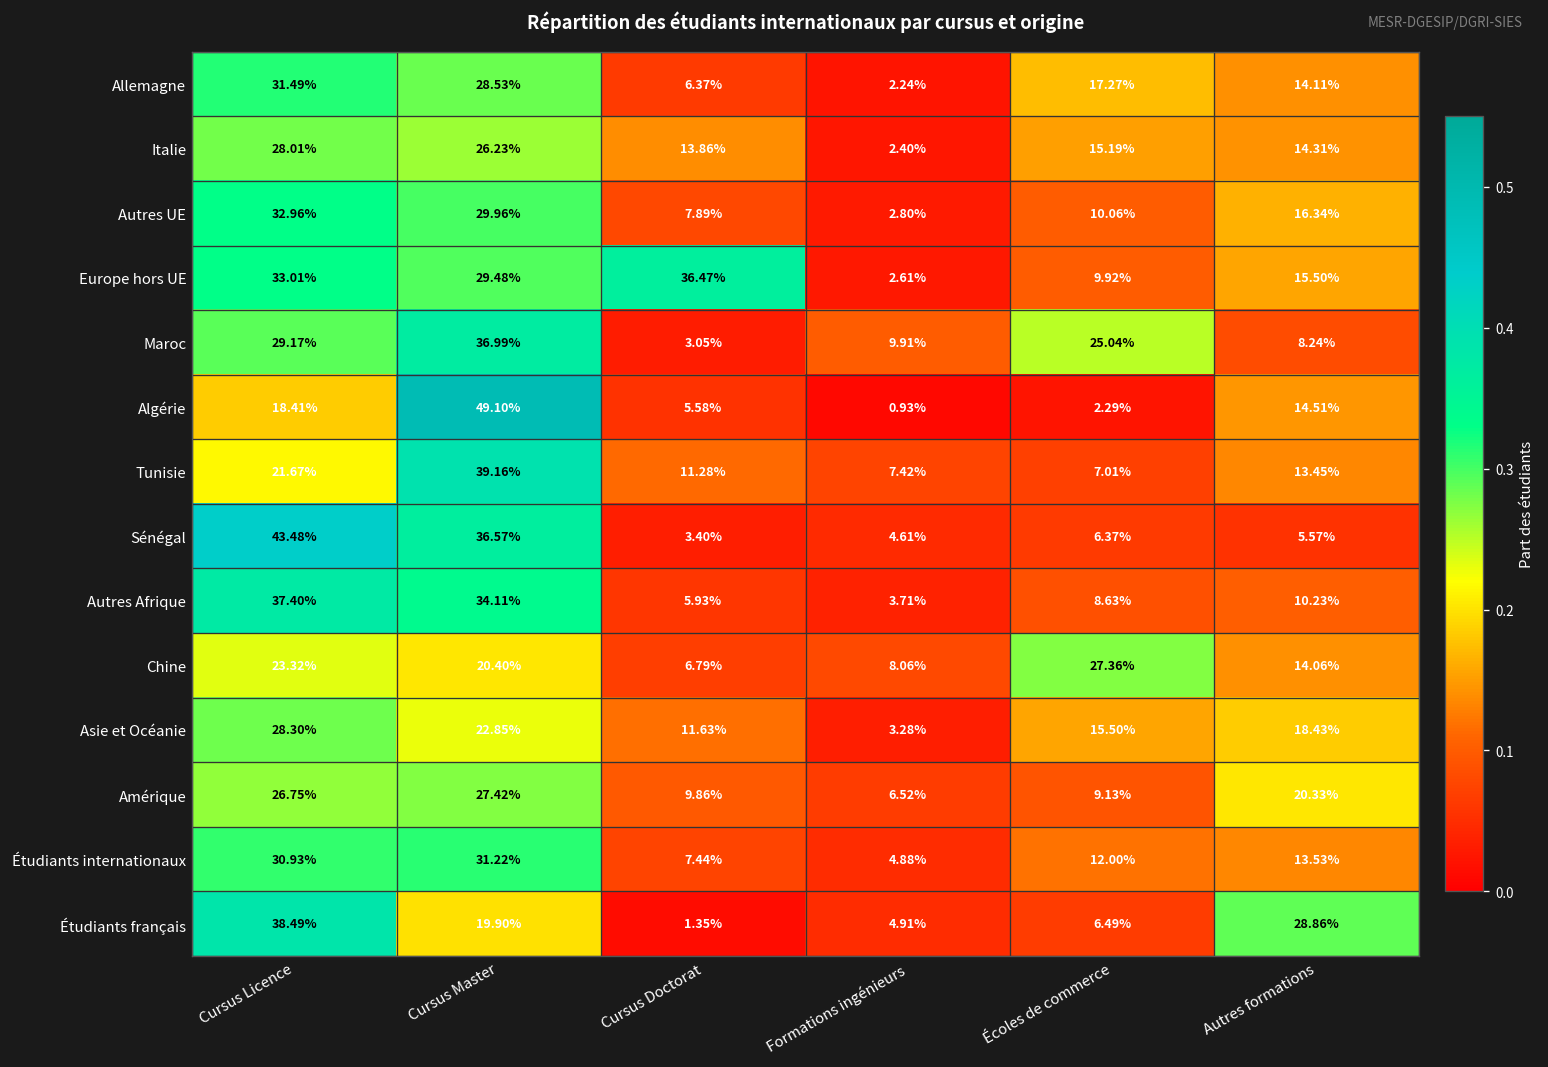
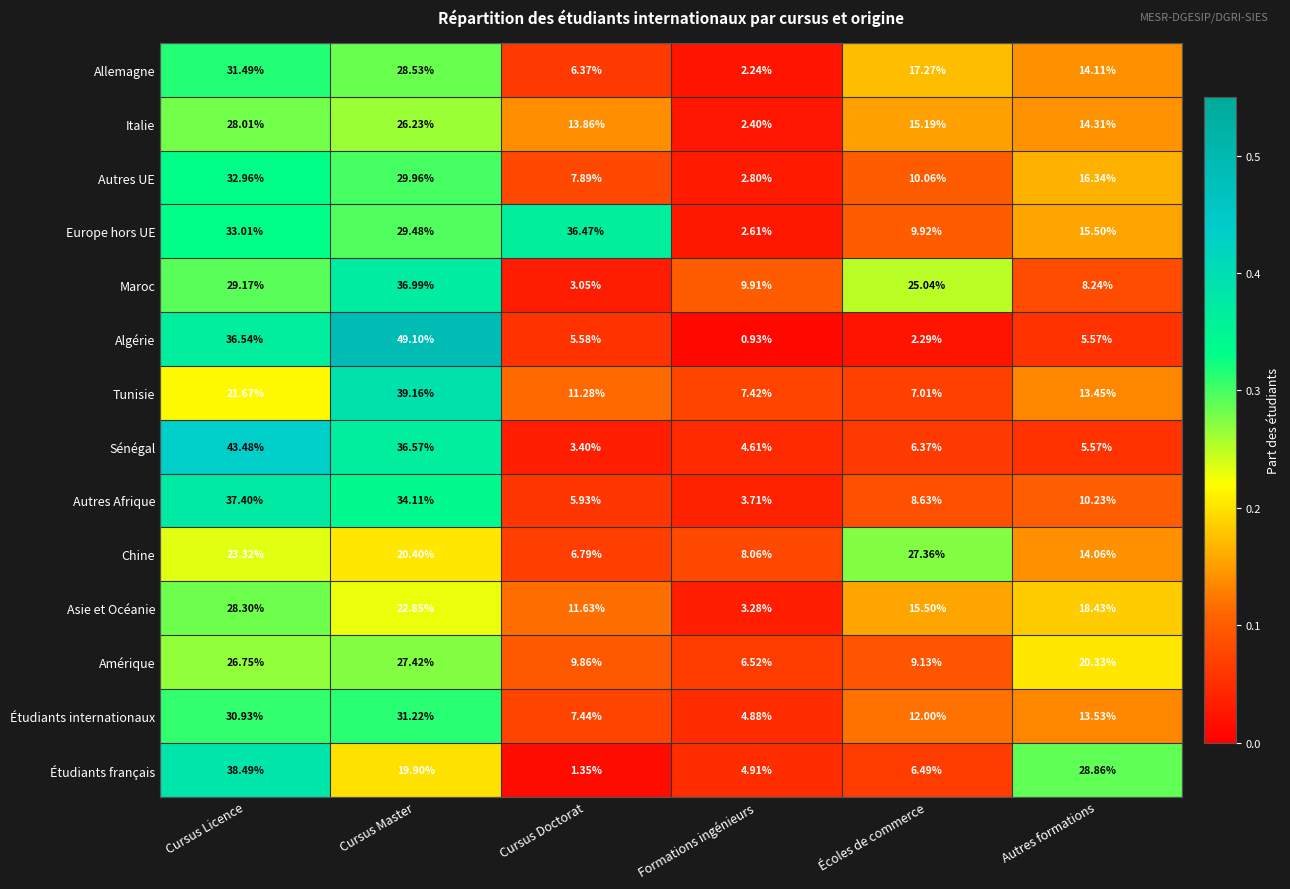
  {
    "Allemagne": {
      "Cursus Licence": "31.49%",
      "Cursus Master": "28.53%",
      "Cursus Doctorat": "6.37%",
      "Formations ingénieurs": "2.24%",
      "Écoles de commerce": "17.27%",
      "Autres formations": "14.11%"
    },
    "Italie": {
      "Cursus Licence": "28.01%",
      "Cursus Master": "26.23%",
      "Cursus Doctorat": "13.86%",
      "Formations ingénieurs": "2.40%",
      "Écoles de commerce": "15.19%",
      "Autres formations": "14.31%"
    },
    "Autres UE": {
      "Cursus Licence": "32.96%",
      "Cursus Master": "29.96%",
      "Cursus Doctorat": "7.89%",
      "Formations ingénieurs": "2.80%",
      "Écoles de commerce": "10.06%",
      "Autres formations": "16.34%"
    },
    "Europe hors UE": {
      "Cursus Licence": "33.01%",
      "Cursus Master": "29.48%",
      "Cursus Doctorat": "36.47%",
      "Formations ingénieurs": "2.61%",
      "Écoles de commerce": "9.92%",
      "Autres formations": "15.50%"
    },
    "Maroc": {
      "Cursus Licence": "29.17%",
      "Cursus Master": "36.99%",
      "Cursus Doctorat": "3.05%",
      "Formations ingénieurs": "9.91%",
      "Écoles de commerce": "25.04%",
      "Autres formations": "8.24%"
    },
    "Algérie": {
-     "Cursus Licence": "18.41%",
+     "Cursus Licence": "36.54%",
      "Cursus Master": "49.10%",
      "Cursus Doctorat": "5.58%",
      "Formations ingénieurs": "0.93%",
      "Écoles de commerce": "2.29%",
-     "Autres formations": "14.51%"
+     "Autres formations": "5.57%"
    },
    "Tunisie": {
      "Cursus Licence": "21.67%",
      "Cursus Master": "39.16%",
      "Cursus Doctorat": "11.28%",
      "Formations ingénieurs": "7.42%",
      "Écoles de commerce": "7.01%",
      "Autres formations": "13.45%"
    },
    "Sénégal": {
      "Cursus Licence": "43.48%",
      "Cursus Master": "36.57%",
      "Cursus Doctorat": "3.40%",
      "Formations ingénieurs": "4.61%",
      "Écoles de commerce": "6.37%",
      "Autres formations": "5.57%"
    },
    "Autres Afrique": {
      "Cursus Licence": "37.40%",
      "Cursus Master": "34.11%",
      "Cursus Doctorat": "5.93%",
      "Formations ingénieurs": "3.71%",
      "Écoles de commerce": "8.63%",
      "Autres formations": "10.23%"
    },
    "Chine": {
      "Cursus Licence": "23.32%",
      "Cursus Master": "20.40%",
      "Cursus Doctorat": "6.79%",
      "Formations ingénieurs": "8.06%",
      "Écoles de commerce": "27.36%",
      "Autres formations": "14.06%"
    },
    "Asie et Océanie": {
      "Cursus Licence": "28.30%",
      "Cursus Master": "22.85%",
      "Cursus Doctorat": "11.63%",
      "Formations ingénieurs": "3.28%",
      "Écoles de commerce": "15.50%",
      "Autres formations": "18.43%"
    },
    "Amérique": {
      "Cursus Licence": "26.75%",
      "Cursus Master": "27.42%",
      "Cursus Doctorat": "9.86%",
      "Formations ingénieurs": "6.52%",
      "Écoles de commerce": "9.13%",
      "Autres formations": "20.33%"
    },
    "Étudiants internationaux": {
      "Cursus Licence": "30.93%",
      "Cursus Master": "31.22%",
      "Cursus Doctorat": "7.44%",
      "Formations ingénieurs": "4.88%",
      "Écoles de commerce": "12.00%",
      "Autres formations": "13.53%"
    },
    "Étudiants français": {
      "Cursus Licence": "38.49%",
      "Cursus Master": "19.90%",
      "Cursus Doctorat": "1.35%",
      "Formations ingénieurs": "4.91%",
      "Écoles de commerce": "6.49%",
      "Autres formations": "28.86%"
    }
  }
